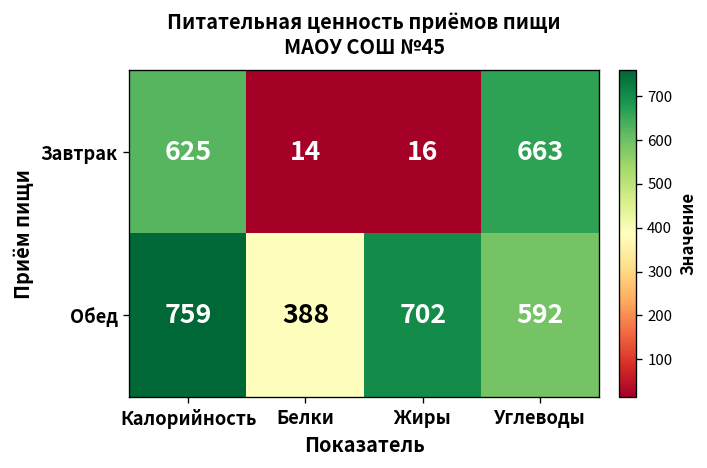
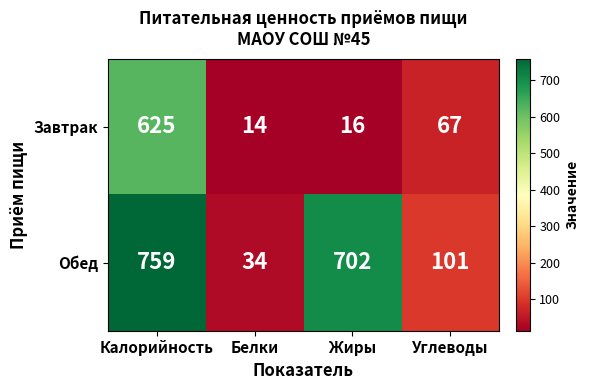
  {
    "Завтрак": {
      "Калорийность": 625,
      "Белки": 14,
      "Жиры": 16,
-     "Углеводы": 663
+     "Углеводы": 67
    },
    "Обед": {
      "Калорийность": 759,
-     "Белки": 388,
+     "Белки": 34,
      "Жиры": 702,
-     "Углеводы": 592
+     "Углеводы": 101
    }
  }
